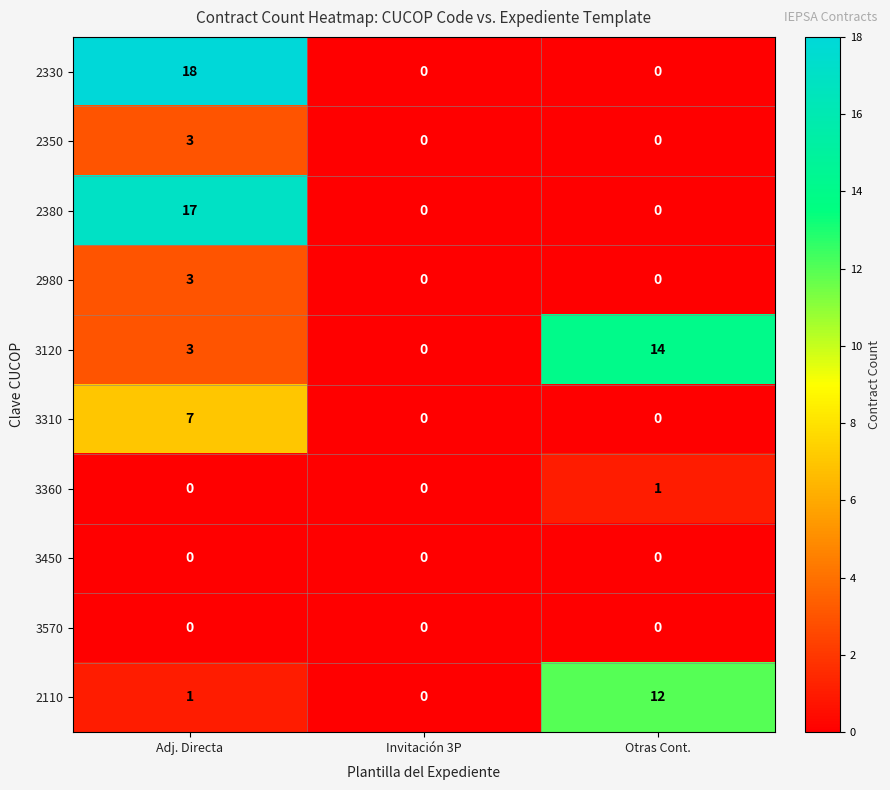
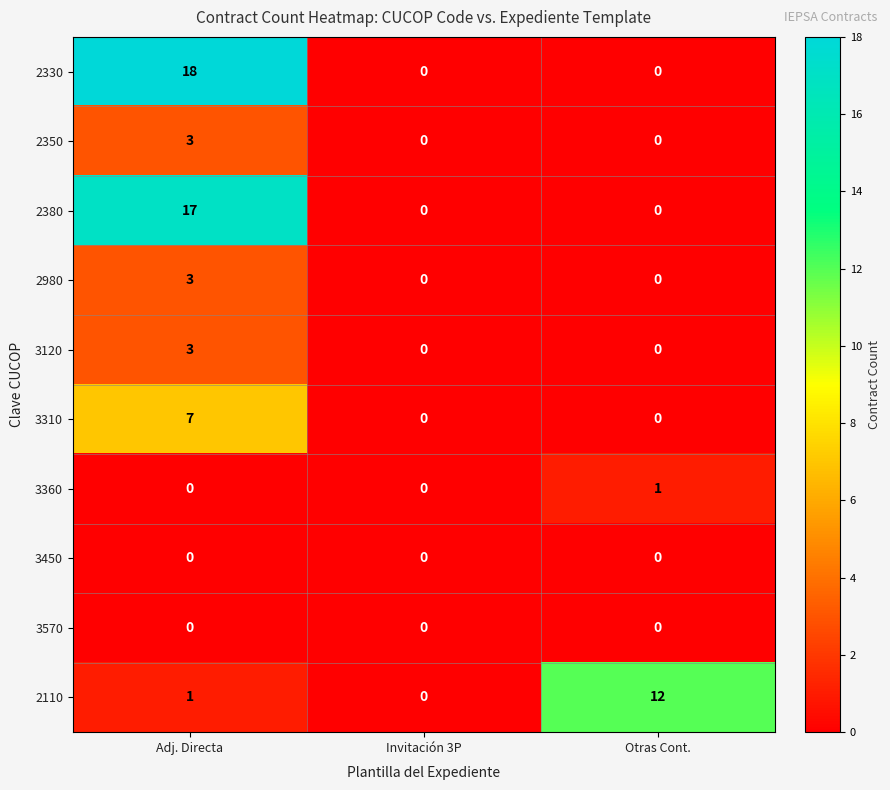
  {
    "2330": {
      "Adj. Directa": 18,
      "Invitación 3P": 0,
      "Otras Cont.": 0
    },
    "2350": {
      "Adj. Directa": 3,
      "Invitación 3P": 0,
      "Otras Cont.": 0
    },
    "2380": {
      "Adj. Directa": 17,
      "Invitación 3P": 0,
      "Otras Cont.": 0
    },
    "2980": {
      "Adj. Directa": 3,
      "Invitación 3P": 0,
      "Otras Cont.": 0
    },
    "3120": {
      "Adj. Directa": 3,
      "Invitación 3P": 0,
-     "Otras Cont.": 14
+     "Otras Cont.": 0
    },
    "3310": {
      "Adj. Directa": 7,
      "Invitación 3P": 0,
      "Otras Cont.": 0
    },
    "3360": {
      "Adj. Directa": 0,
      "Invitación 3P": 0,
      "Otras Cont.": 1
    },
    "3450": {
      "Adj. Directa": 0,
      "Invitación 3P": 0,
      "Otras Cont.": 0
    },
    "3570": {
      "Adj. Directa": 0,
      "Invitación 3P": 0,
      "Otras Cont.": 0
    },
    "2110": {
      "Adj. Directa": 1,
      "Invitación 3P": 0,
      "Otras Cont.": 12
    }
  }
